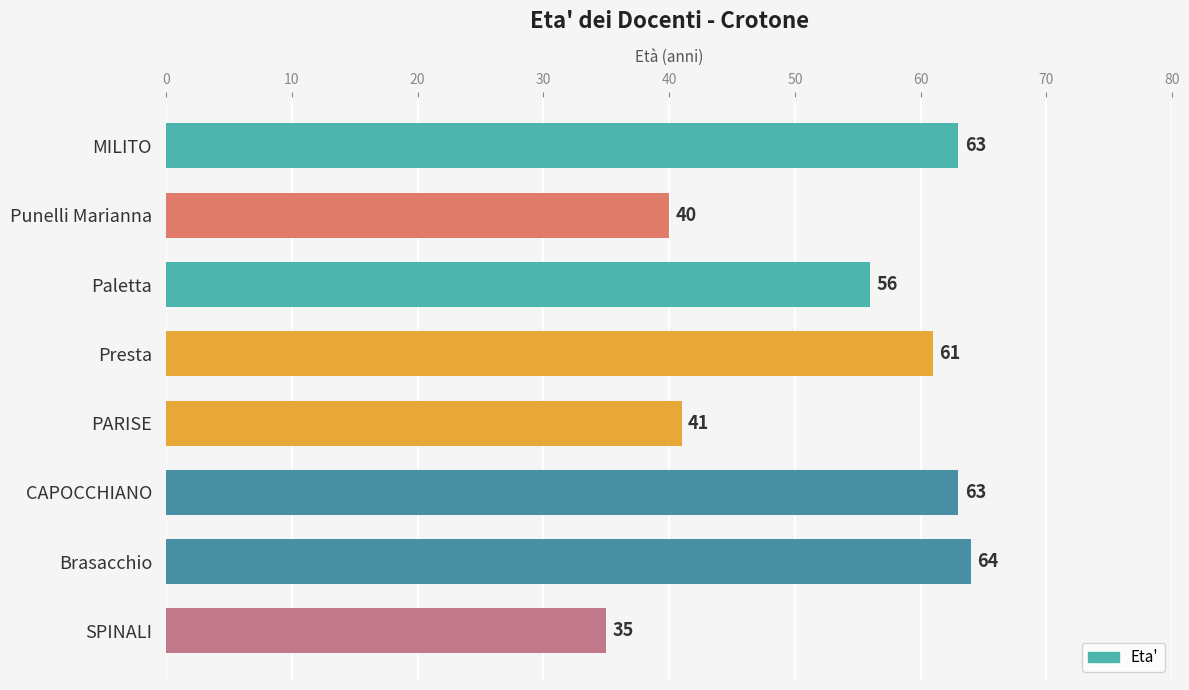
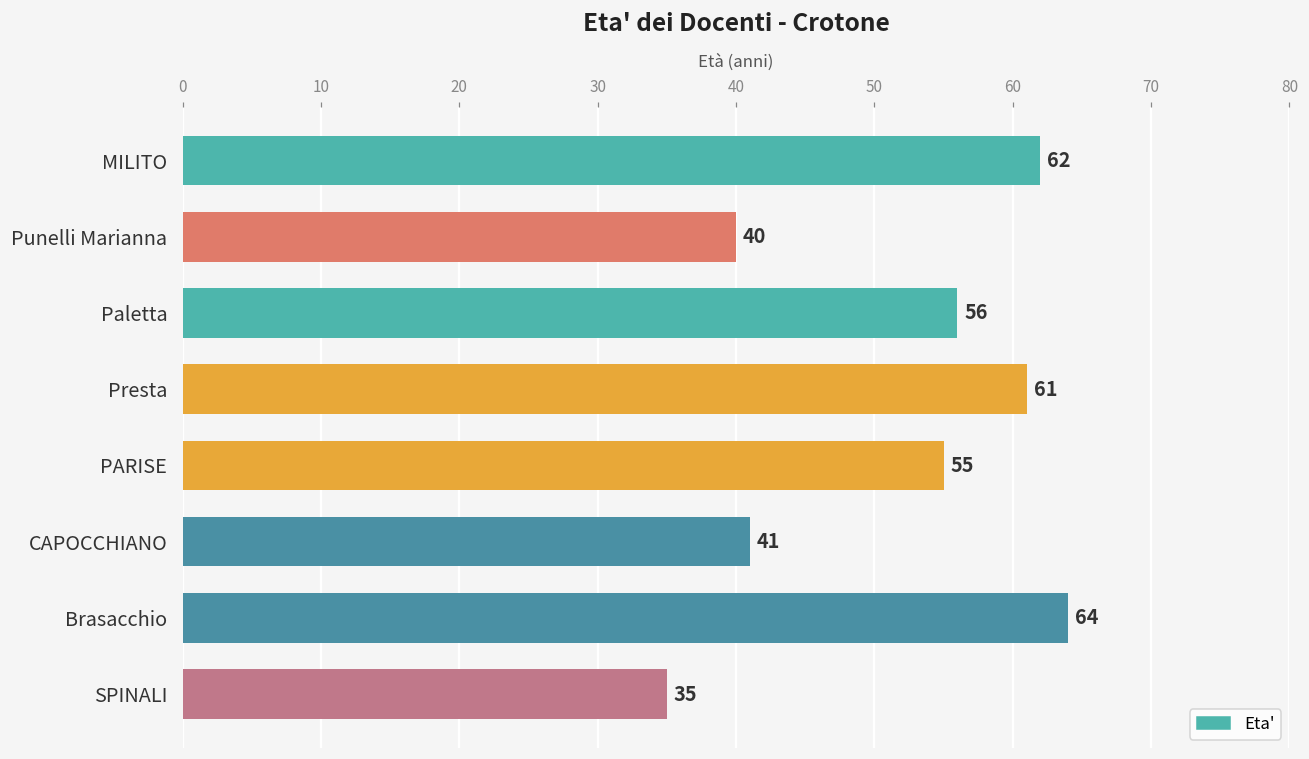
  {
-   "MILITO": 63,
+   "MILITO": 62,
    "Punelli Marianna": 40,
    "Paletta": 56,
    "Presta": 61,
-   "PARISE": 41,
-   "CAPOCCHIANO": 63,
+   "PARISE": 55,
+   "CAPOCCHIANO": 41,
    "Brasacchio": 64,
    "SPINALI": 35
  }
